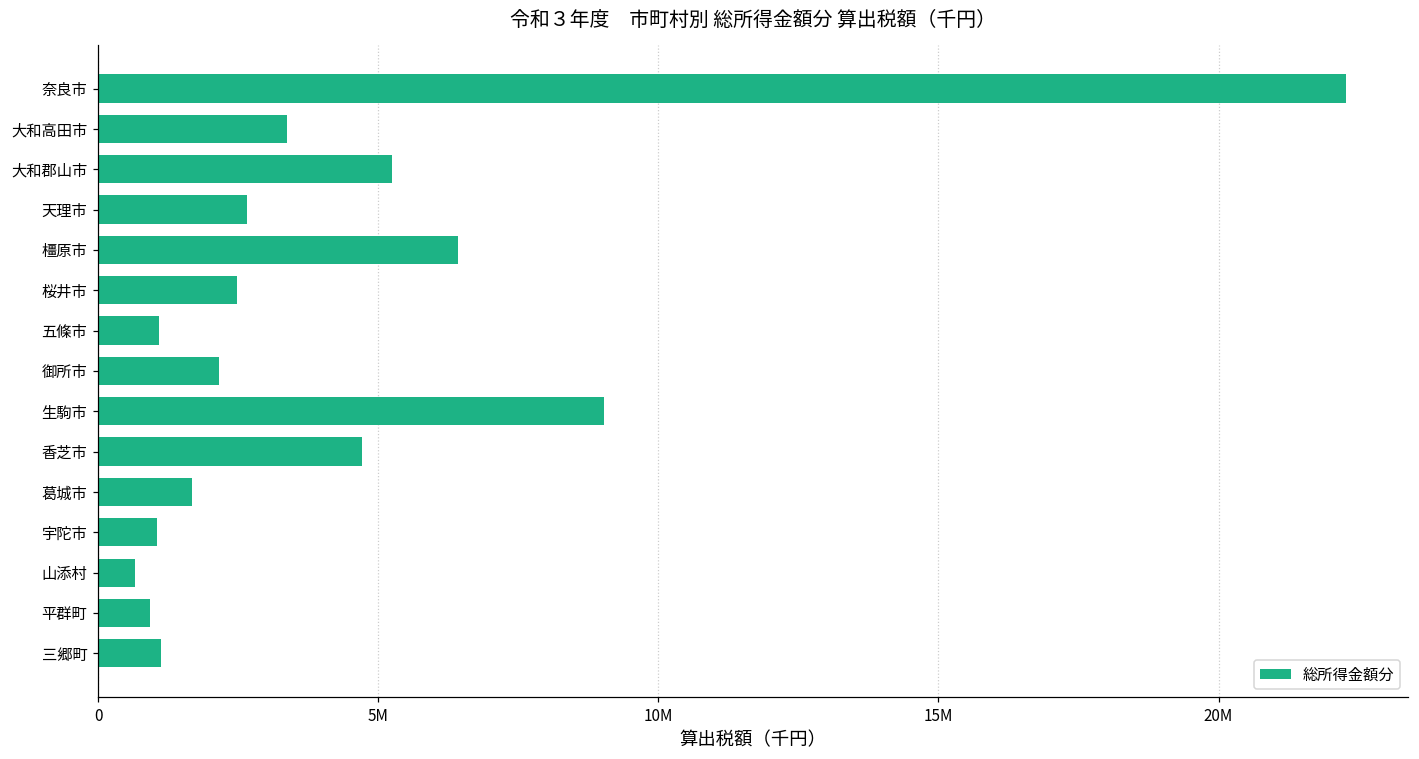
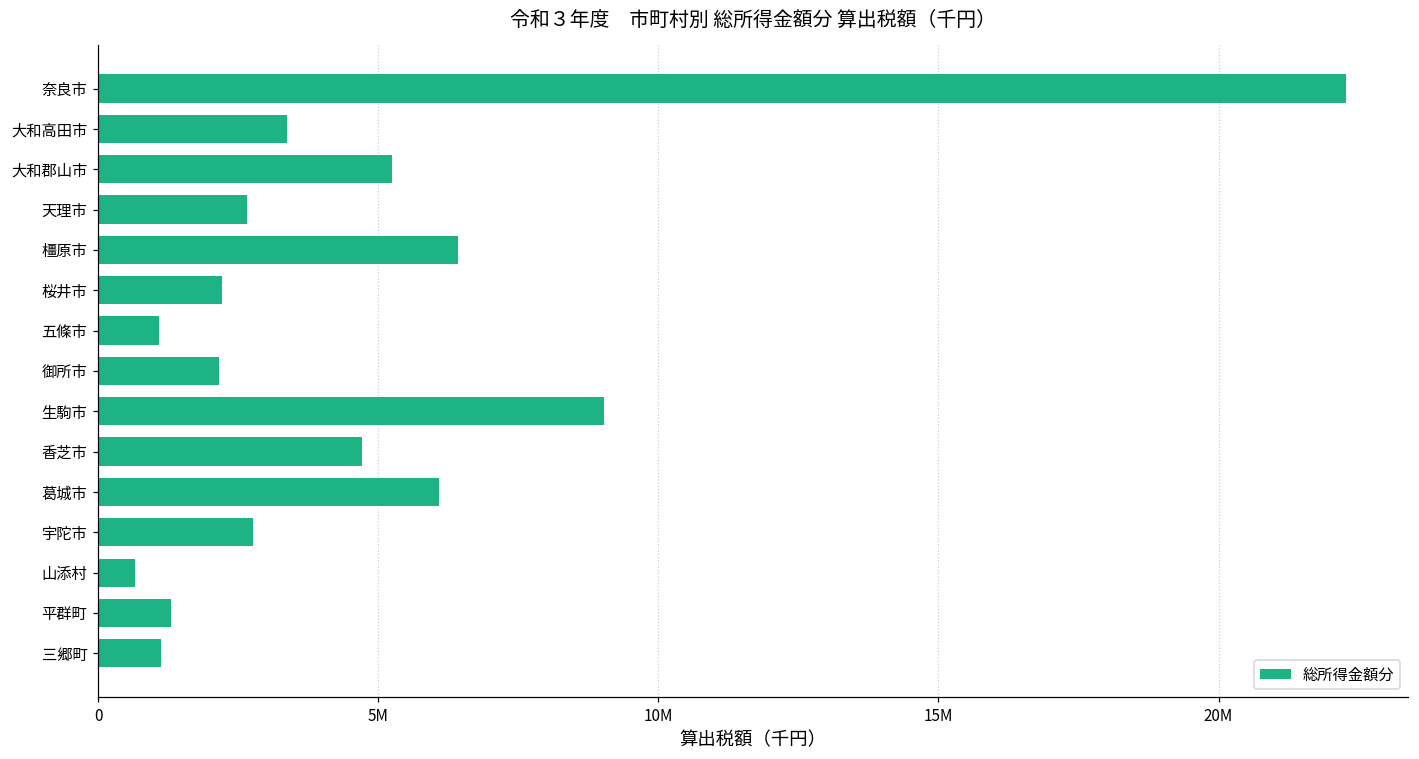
  {
    "奈良市": 22300000,
    "大和高田市": 3400000,
    "大和郡山市": 5200000,
    "天理市": 2700000,
    "橿原市": 6400000,
-   "桜井市": 2500000,
+   "桜井市": 2200000,
    "五條市": 1100000,
    "御所市": 2200000,
    "生駒市": 9000000,
    "香芝市": 4700000,
-   "葛城市": 1700000,
-   "宇陀市": 1100000,
+   "葛城市": 6100000,
+   "宇陀市": 2800000,
    "山添村": 700000,
-   "平群町": 900000,
+   "平群町": 1300000,
    "三郷町": 1100000
  }
